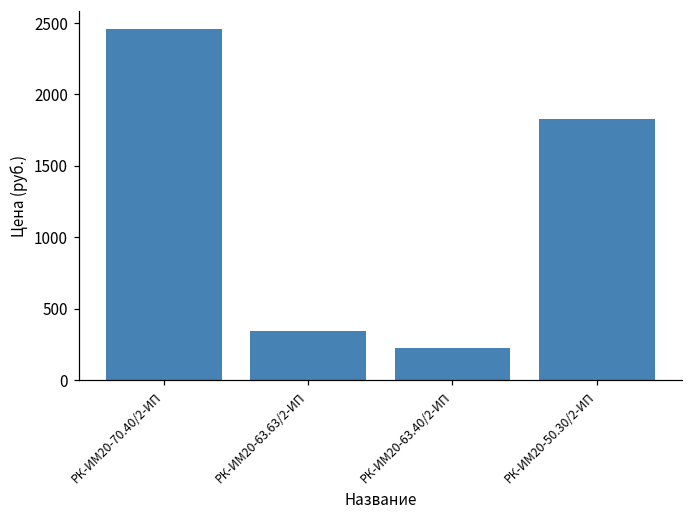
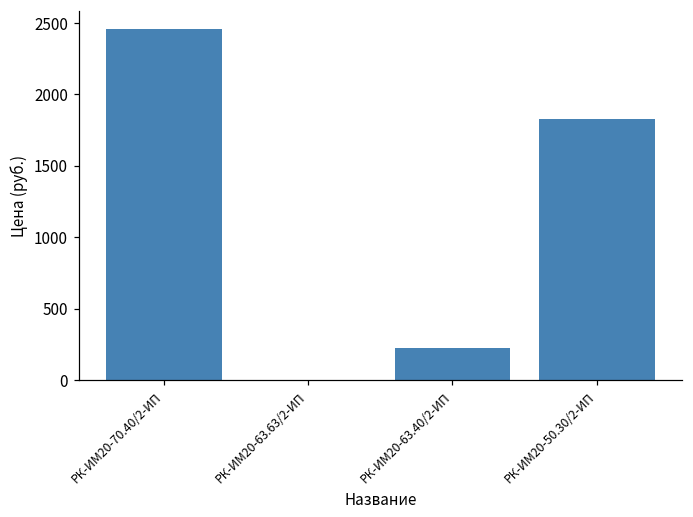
  {
    "РК-ИМ20-70.40/2-ИП": 2460,
-   "РК-ИМ20-63.63/2-ИП": 350,
+   "РК-ИМ20-63.63/2-ИП": 0,
    "РК-ИМ20-63.40/2-ИП": 220,
    "РК-ИМ20-50.30/2-ИП": 1830
  }
